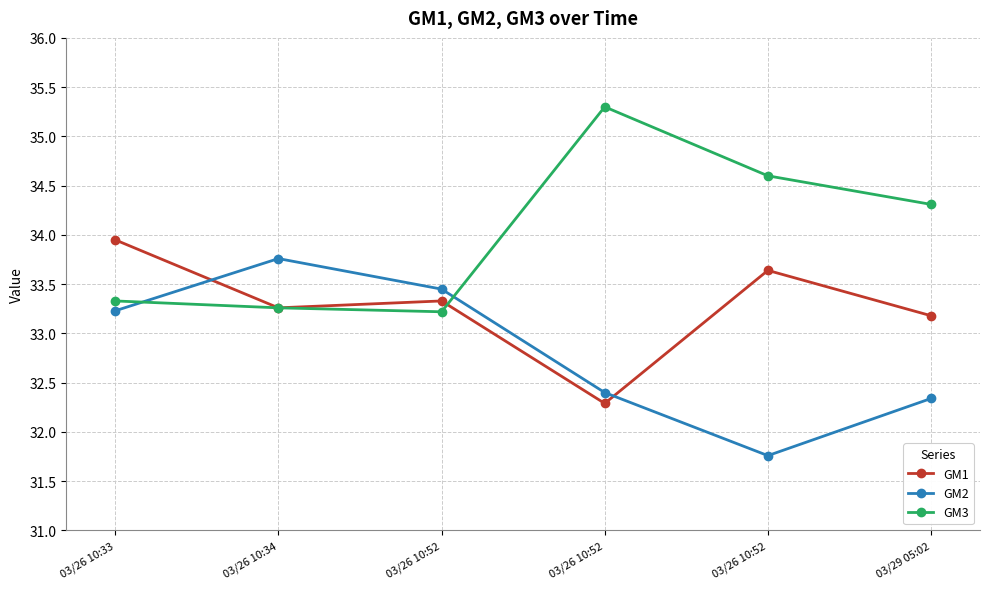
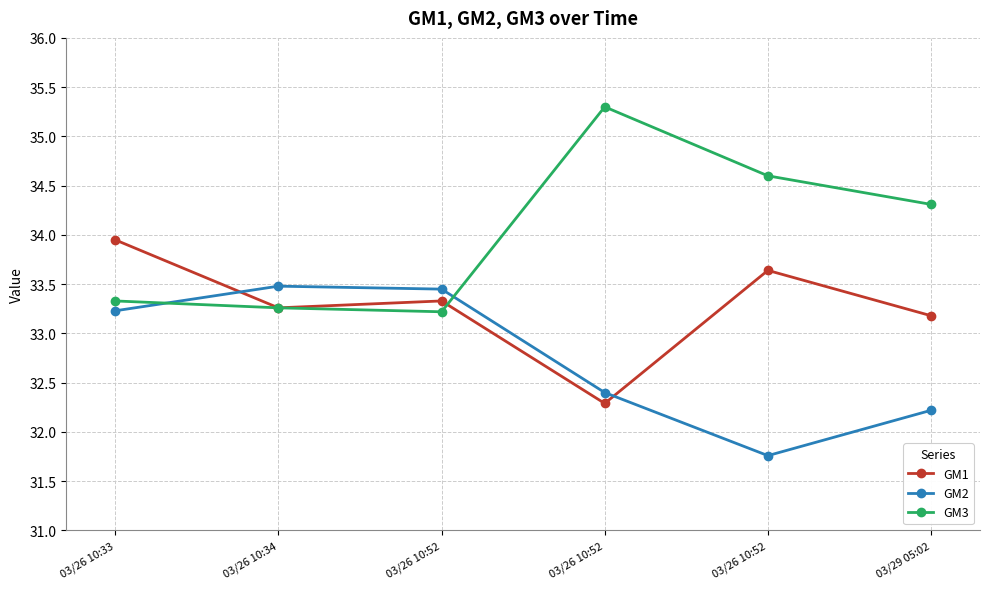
  {
    "GM1": {
      "03/26 10:33": 34.0,
      "03/29 05:02": 33.2
    },
    "GM2": {
      "03/26 10:33": 33.2,
-     "03/26 10:34": 33.8,
-     "03/29 05:02": 32.3
+     "03/26 10:34": 33.5,
+     "03/29 05:02": 32.2
    },
    "GM3": {
      "03/26 10:33": 33.3,
      "03/29 05:02": 34.3
    }
  }
